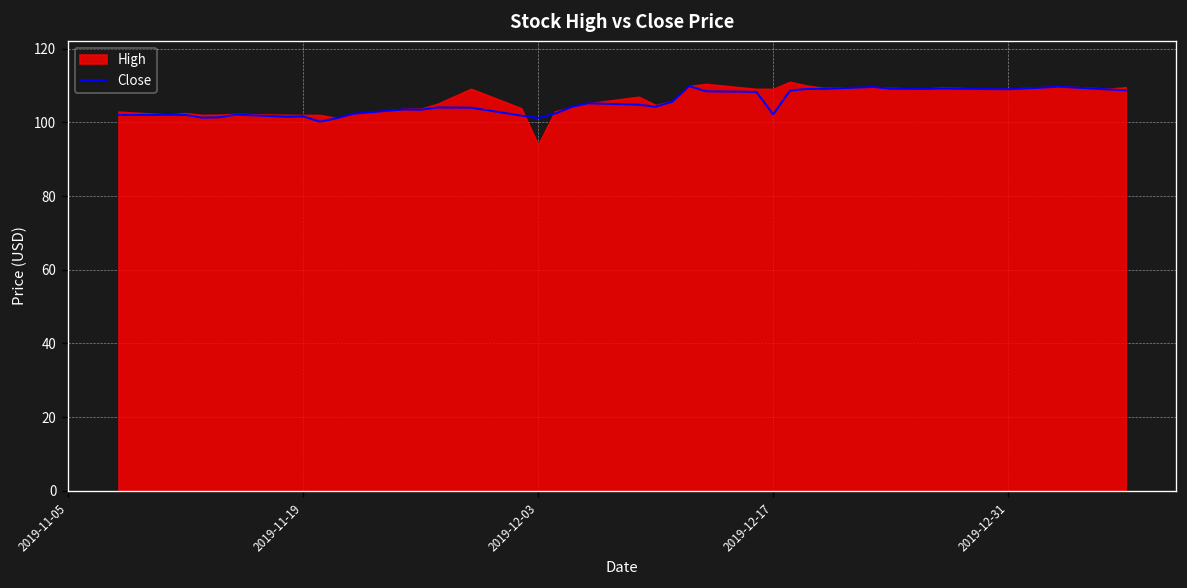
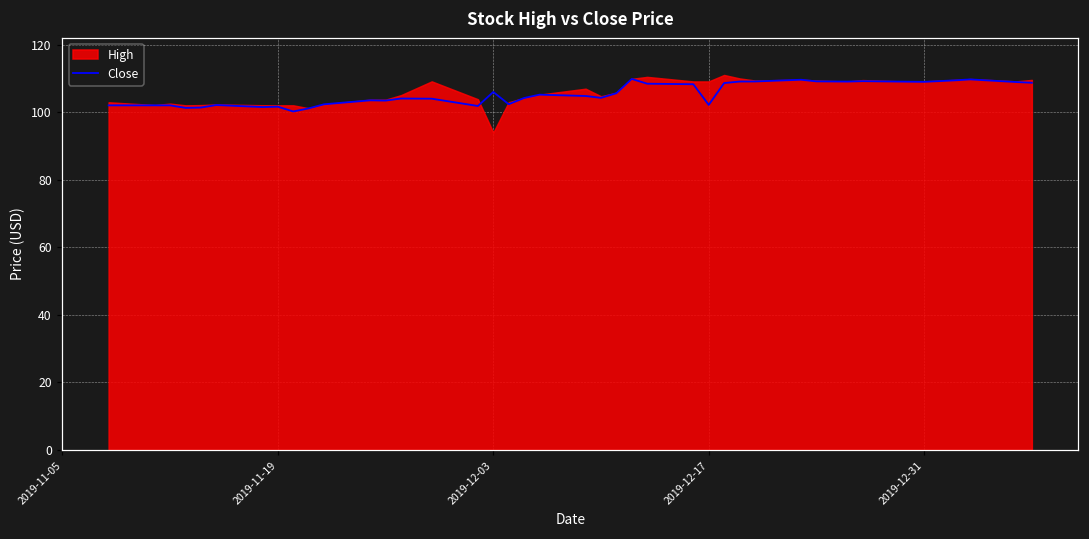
  {
    "Close": {
-     "2019-12-03": 101,
+     "2019-12-03": 106,
      "2019-12-17": 102
    },
    "High": {
      "2019-12-03": 94,
      "2019-12-17": 109
    }
  }
